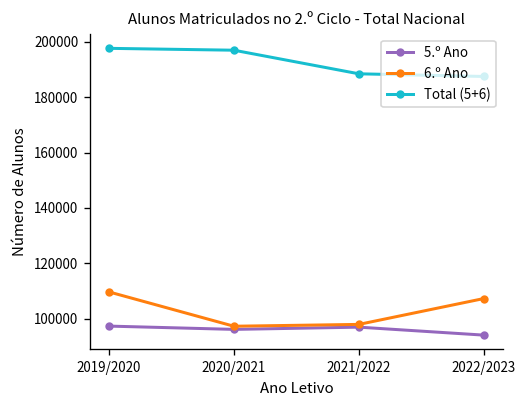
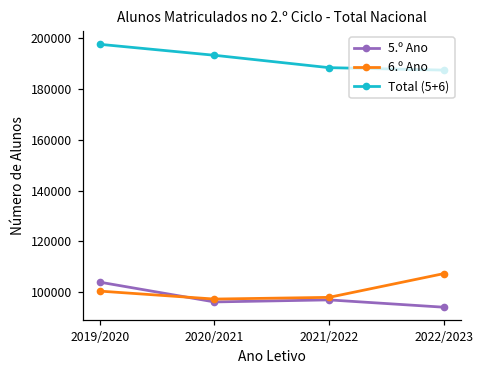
  {
    "5.º Ano": {
-     "2019/2020": 97000,
+     "2019/2020": 104000,
      "2020/2021": 96000,
      "2022/2023": 94000
    },
    "6.º Ano": {
-     "2019/2020": 110000,
+     "2019/2020": 100000,
      "2020/2021": 97000,
      "2022/2023": 107000
    },
    "Total (5+6)": {
      "2019/2020": 198000,
-     "2020/2021": 197000,
+     "2020/2021": 193000,
      "2021/2022": 188000
    }
  }
